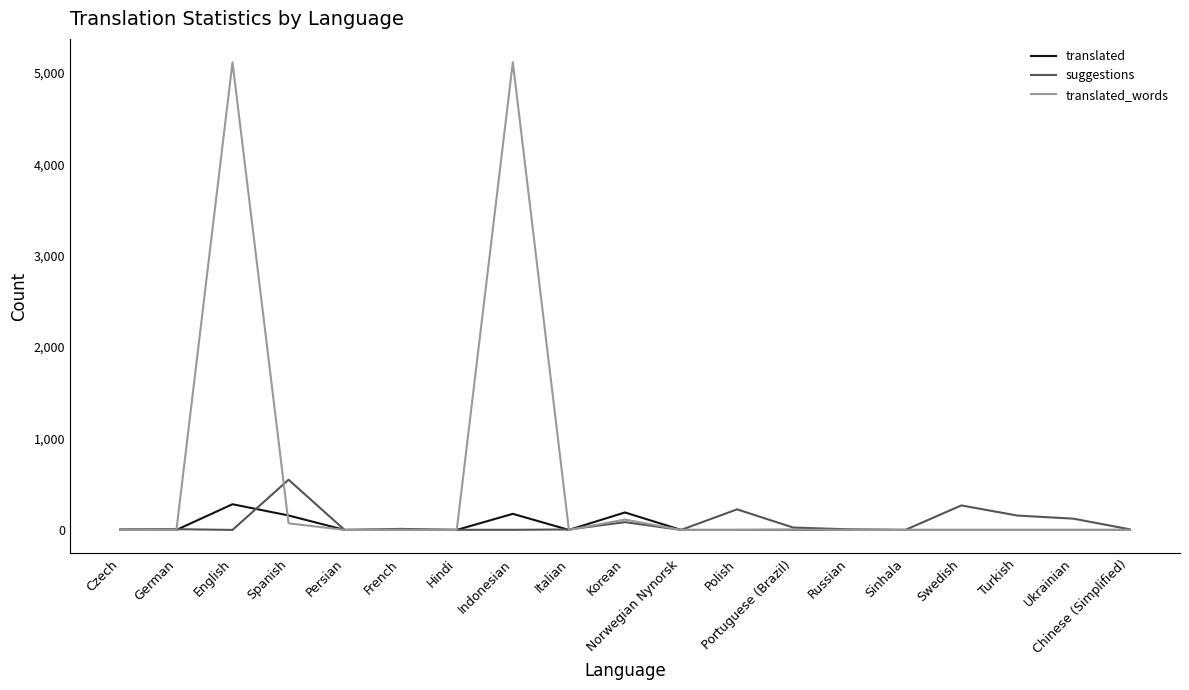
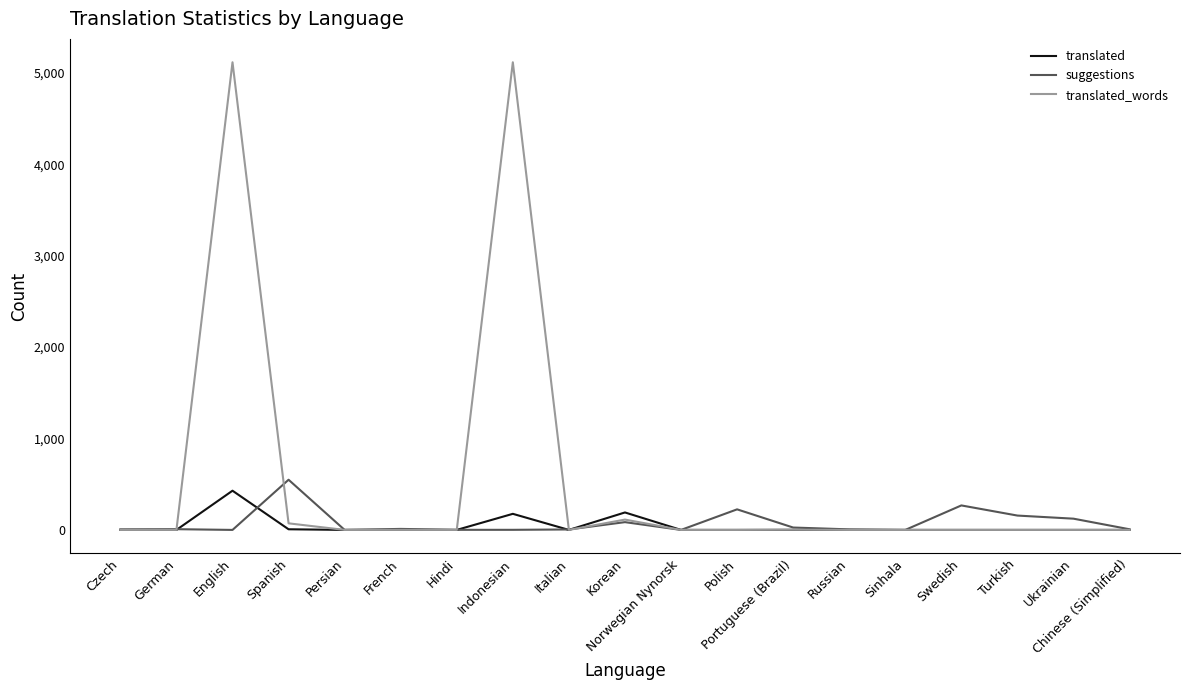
  {
    "translated": {
-     "English": "300",
-     "Spanish": "200",
+     "English": "400",
+     "Spanish": "0",
      "Indonesian": "200",
      "Korean": "200"
    },
    "suggestions": {
      "English": "0",
      "Spanish": "500",
      "Indonesian": "0",
      "Polish": "200",
      "Swedish": "300",
      "Turkish": "200",
      "Ukrainian": "100"
    },
    "translated_words": {
      "English": "5,100",
      "Spanish": "100",
      "Indonesian": "5,100"
    }
  }
